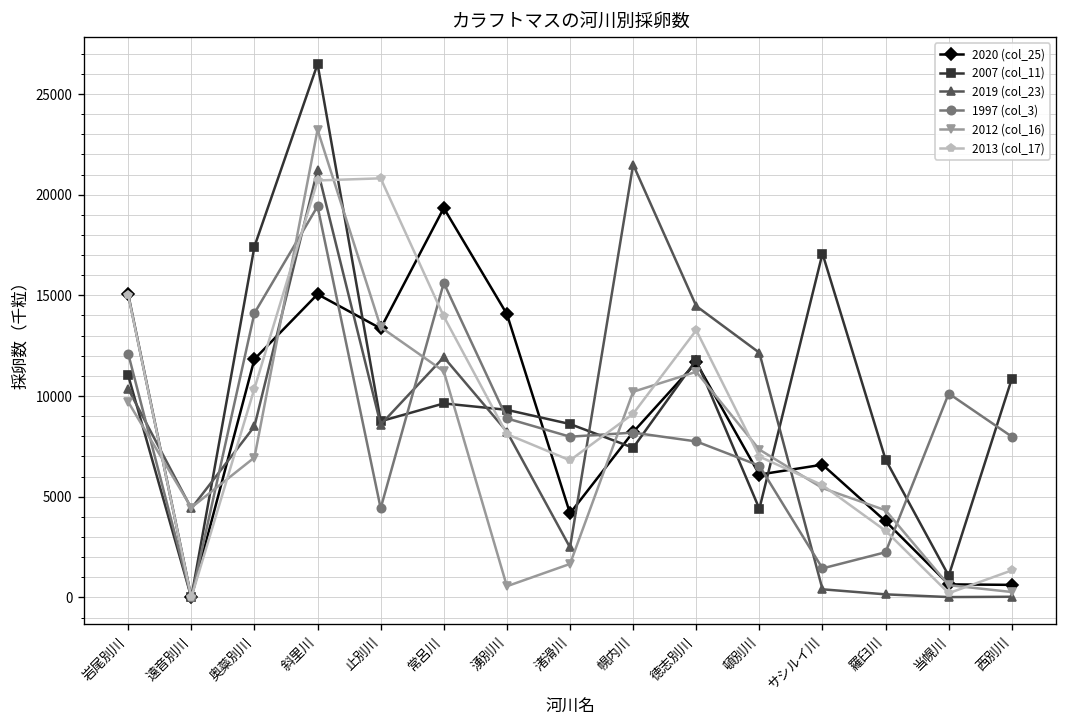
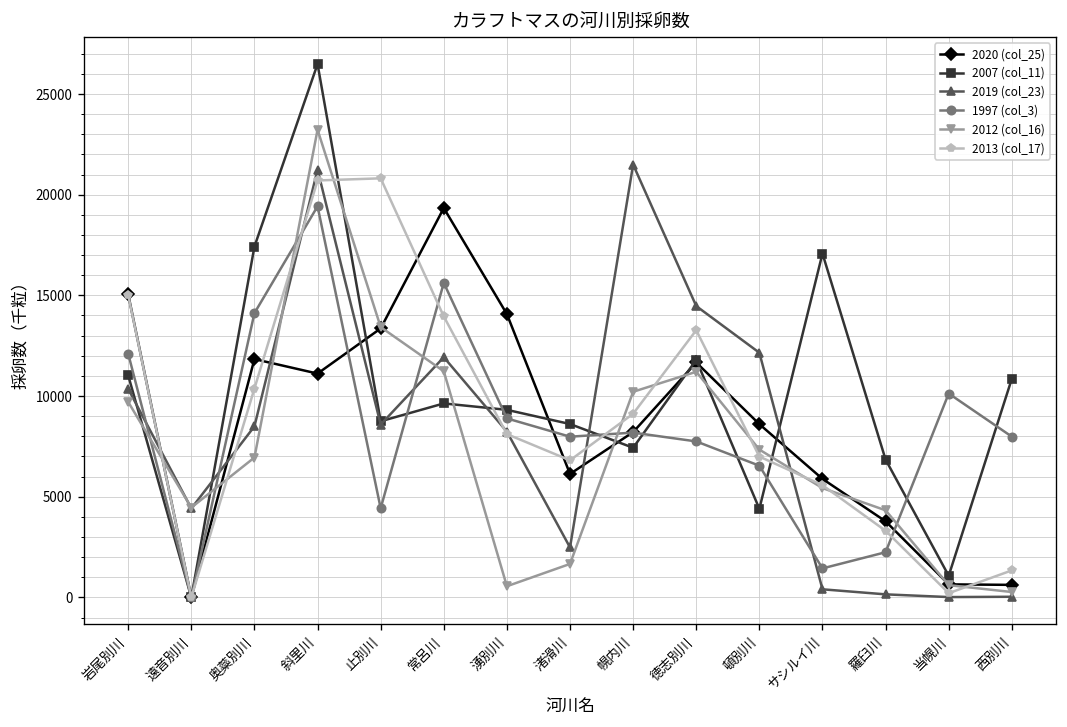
  {
    "2020 (col_25)": {
      "奥蘂別川": 11800,
-     "斜里川": 15100,
+     "斜里川": 11100,
      "常呂川": 19300,
      "湧別川": 14100,
-     "渚滑川": 4200,
-     "頓別川": 6100,
-     "サシルイ川": 6600,
+     "渚滑川": 6100,
+     "頓別川": 8600,
+     "サシルイ川": 5900,
      "羅臼川": 3800,
      "西別川": 600
    }
  }
